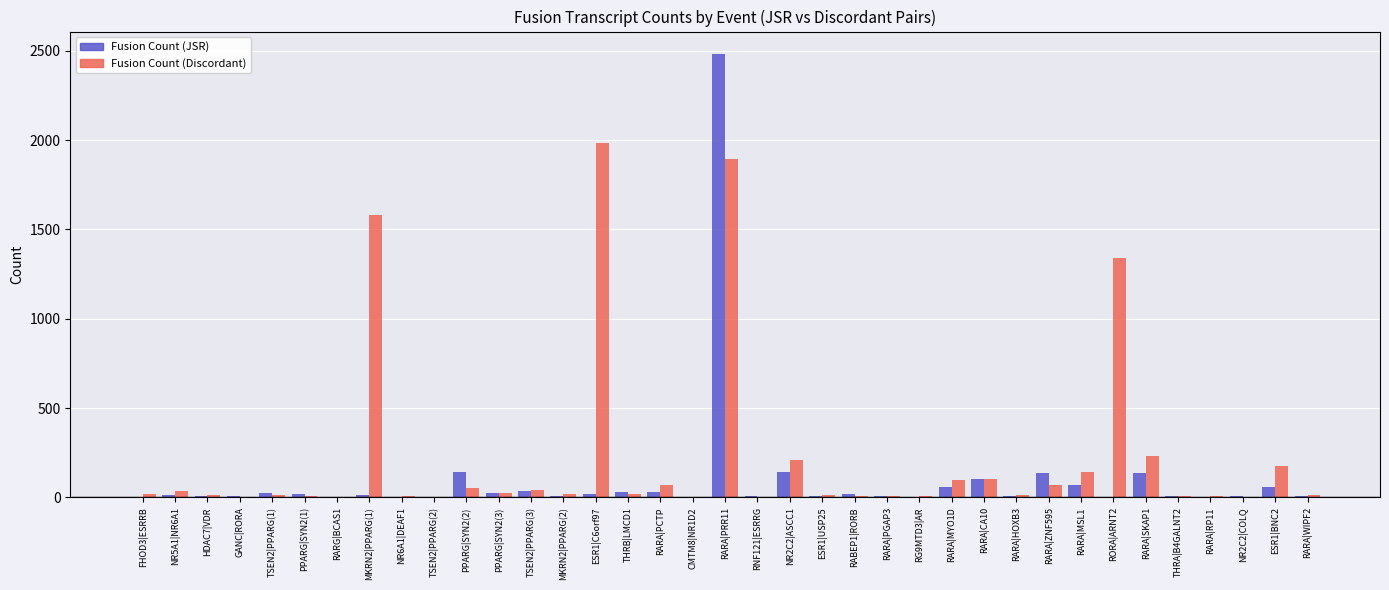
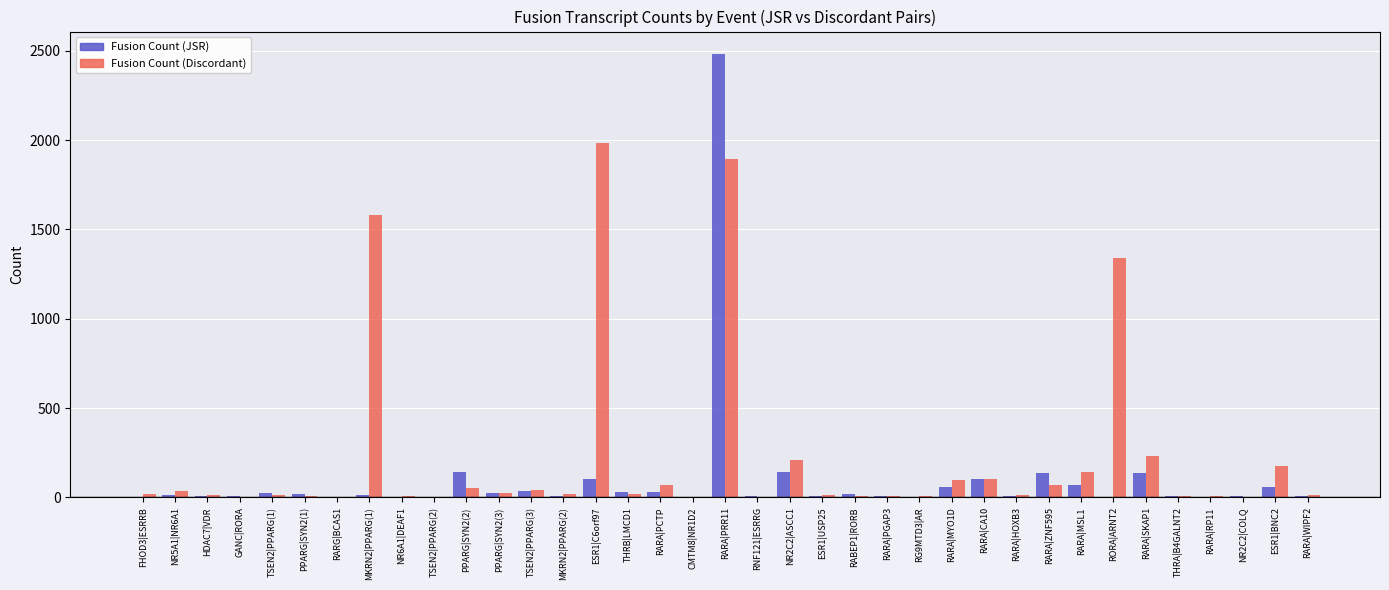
  {
    "Fusion Count (JSR)": {
      "NR5A1|NR6A1": 20,
      "TSEN2|PPARG(1)": 30,
      "PPARG|SYN2(1)": 20,
      "MKRN2|PPARG(1)": 10,
      "PPARG|SYN2(2)": 140,
      "PPARG|SYN2(3)": 20,
      "TSEN2|PPARG(3)": 30,
-     "ESR1|C6orf97": 20,
+     "ESR1|C6orf97": 100,
      "THRB|LMCD1": 30,
      "RARA|PCTP": 30,
      "RARA|PRR11": 2480,
      "NR2C2|ASCC1": 140,
      "RABEP1|RORB": 20,
      "RARA|MYO1D": 60,
      "RARA|CA10": 100,
      "RARA|ZNF595": 140,
      "RARA|MSL1": 70,
      "RARA|SKAP1": 140,
      "ESR1|BNC2": 60
    },
    "Fusion Count (Discordant)": {
      "FHOD3|ESRRB": 20,
      "NR5A1|NR6A1": 40,
      "HDAC7|VDR": 20,
      "MKRN2|PPARG(1)": 1580,
      "PPARG|SYN2(2)": 50,
      "PPARG|SYN2(3)": 30,
      "TSEN2|PPARG(3)": 40,
      "MKRN2|PPARG(2)": 20,
      "ESR1|C6orf97": 1980,
      "THRB|LMCD1": 20,
      "RARA|PCTP": 70,
      "RARA|PRR11": 1900,
      "NR2C2|ASCC1": 210,
      "RARA|MYO1D": 100,
      "RARA|CA10": 110,
      "RARA|HOXB3": 20,
      "RARA|ZNF595": 70,
      "RARA|MSL1": 150,
      "RORA|ARNT2": 1340,
      "RARA|SKAP1": 230,
      "ESR1|BNC2": 180,
      "RARA|WIPF2": 20
    }
  }
